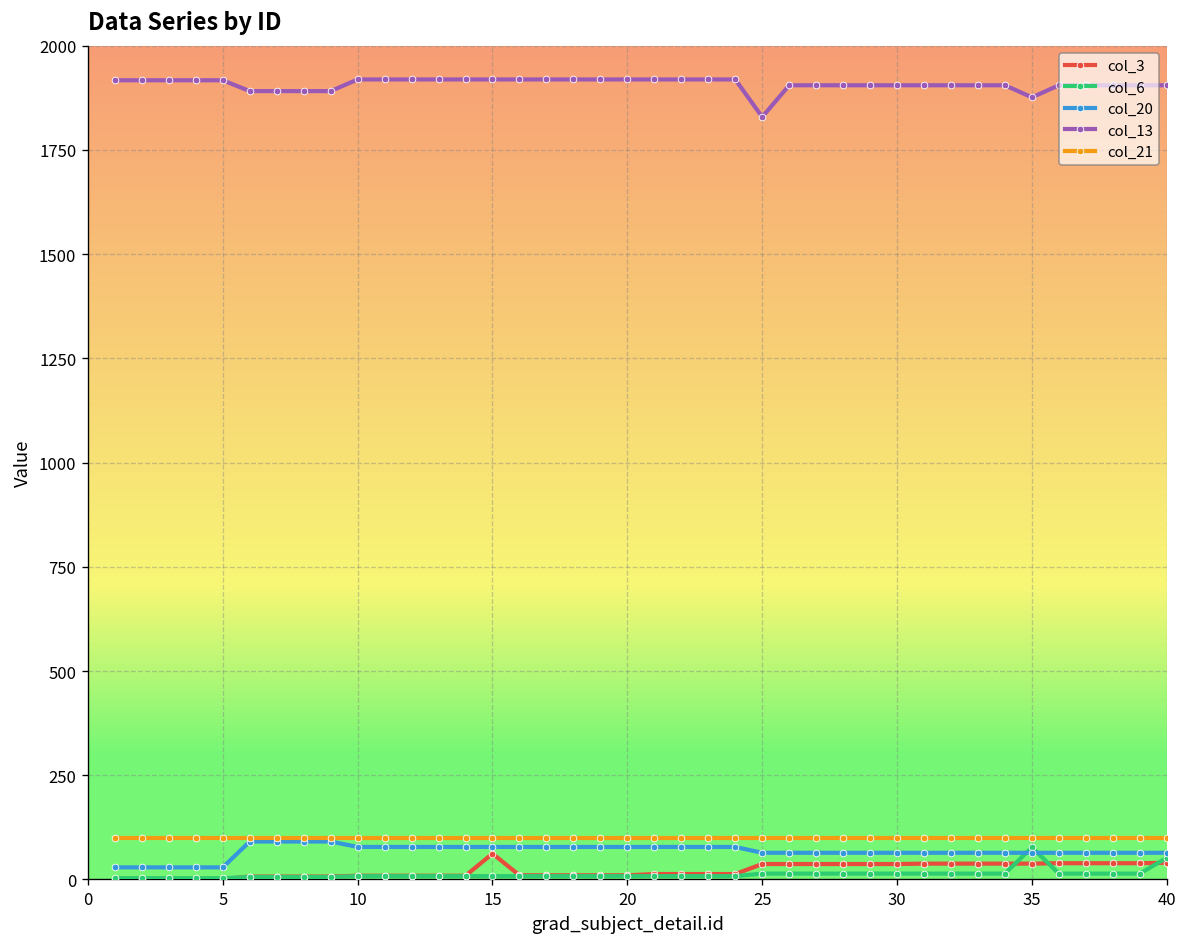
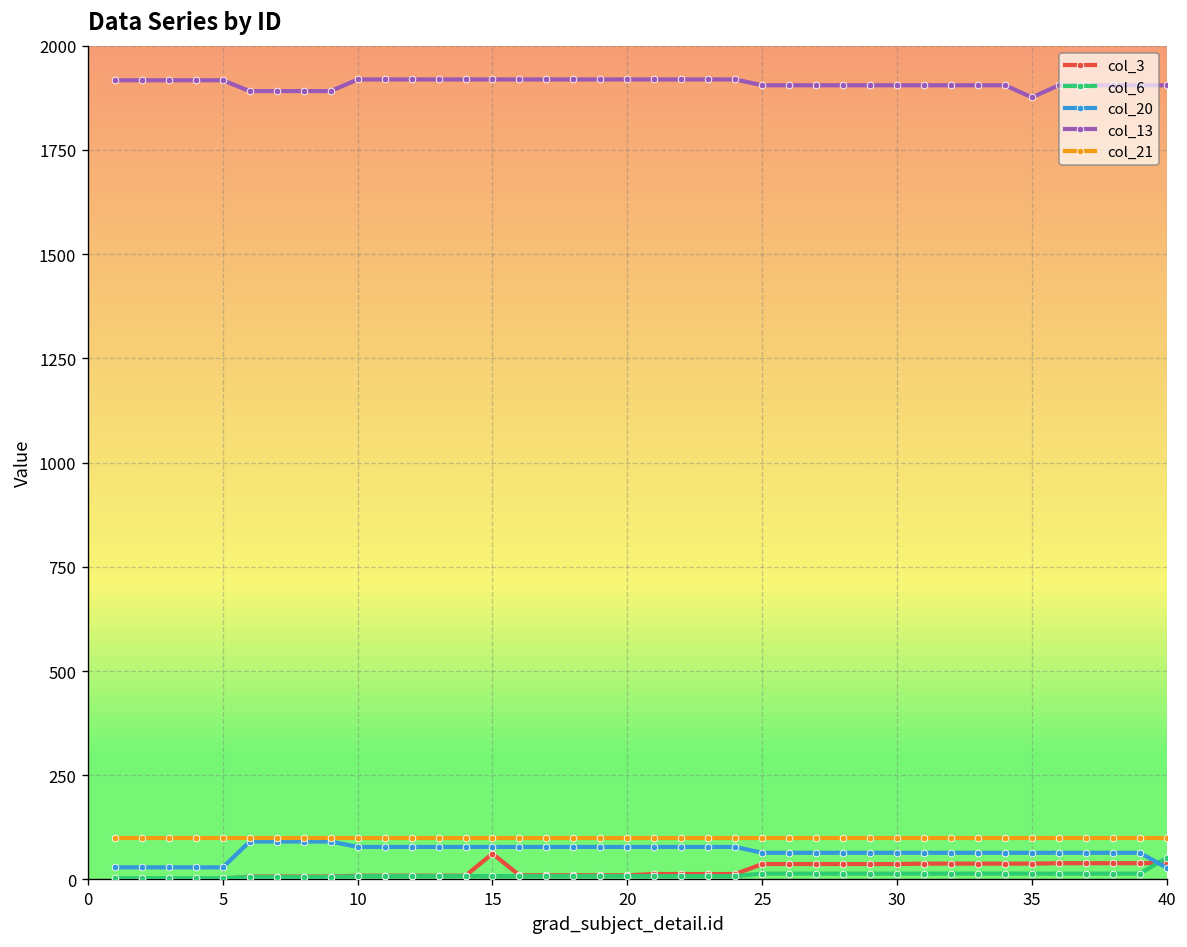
  {
    "col_3": {
      "15": 60,
      "25": 40,
      "30": 40,
      "35": 40,
      "40": 40
    },
    "col_6": {
      "15": 10,
      "25": 10,
      "30": 10,
-     "35": 80,
+     "35": 10,
      "40": 50
    },
    "col_20": {
      "5": 30,
      "10": 80,
      "15": 80,
      "20": 80,
      "25": 60,
      "30": 60,
      "35": 60,
-     "40": 60
+     "40": 30
    },
    "col_13": {
      "5": 1920,
      "10": 1920,
      "15": 1920,
      "20": 1920,
-     "25": 1830,
+     "25": 1910,
      "30": 1910,
      "35": 1880,
      "40": 1910
    },
    "col_21": {
      "5": 100,
      "10": 100,
      "15": 100,
      "20": 100,
      "25": 100,
      "30": 100,
      "35": 100,
      "40": 100
    }
  }
